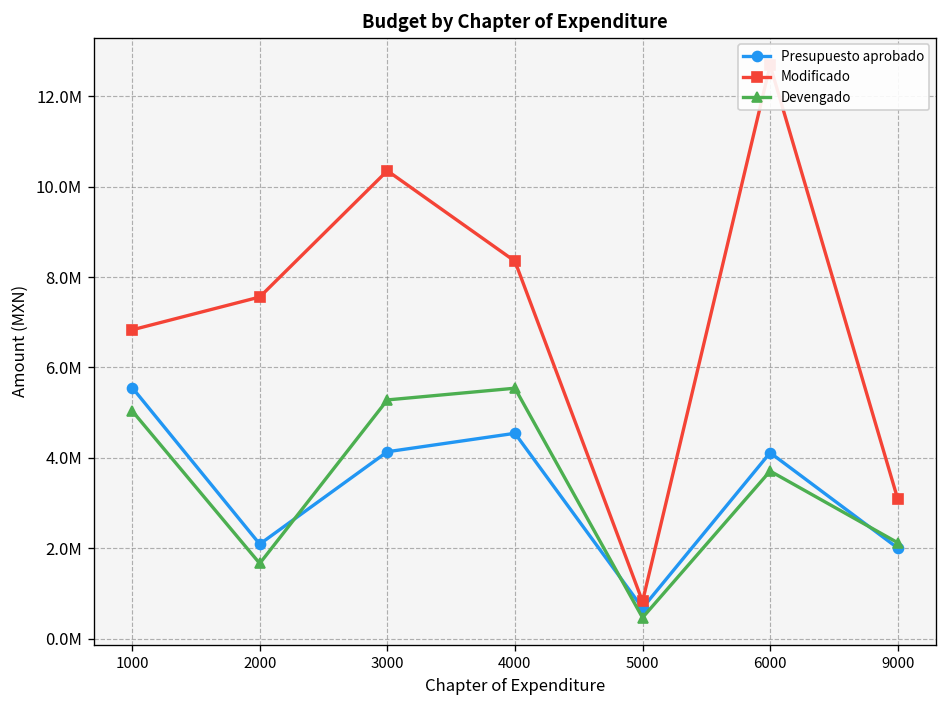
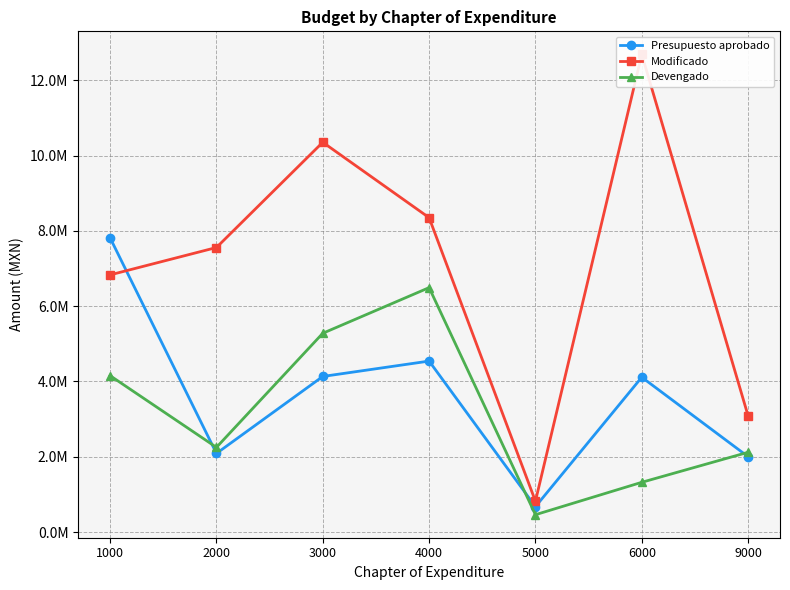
  {
    "Presupuesto aprobado": {
-     "1000": 5600000,
+     "1000": 7800000,
      "2000": 2100000,
      "3000": 4100000,
      "4000": 4500000,
      "5000": 700000,
      "6000": 4100000,
      "9000": 2000000
    },
    "Modificado": {
      "1000": 6800000,
      "2000": 7600000,
      "3000": 10400000,
      "4000": 8400000,
      "5000": 800000,
      "9000": 3100000
    },
    "Devengado": {
-     "1000": 5000000,
-     "2000": 1700000,
+     "1000": 4200000,
+     "2000": 2300000,
      "3000": 5300000,
-     "4000": 5500000,
+     "4000": 6500000,
      "5000": 500000,
-     "6000": 3700000,
+     "6000": 1300000,
      "9000": 2100000
    }
  }
